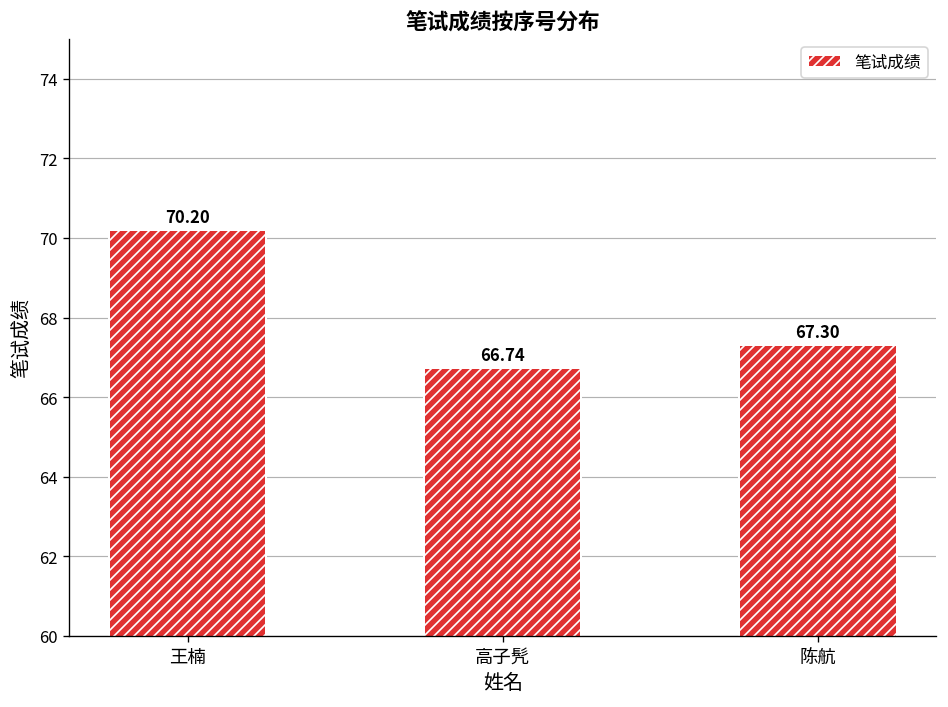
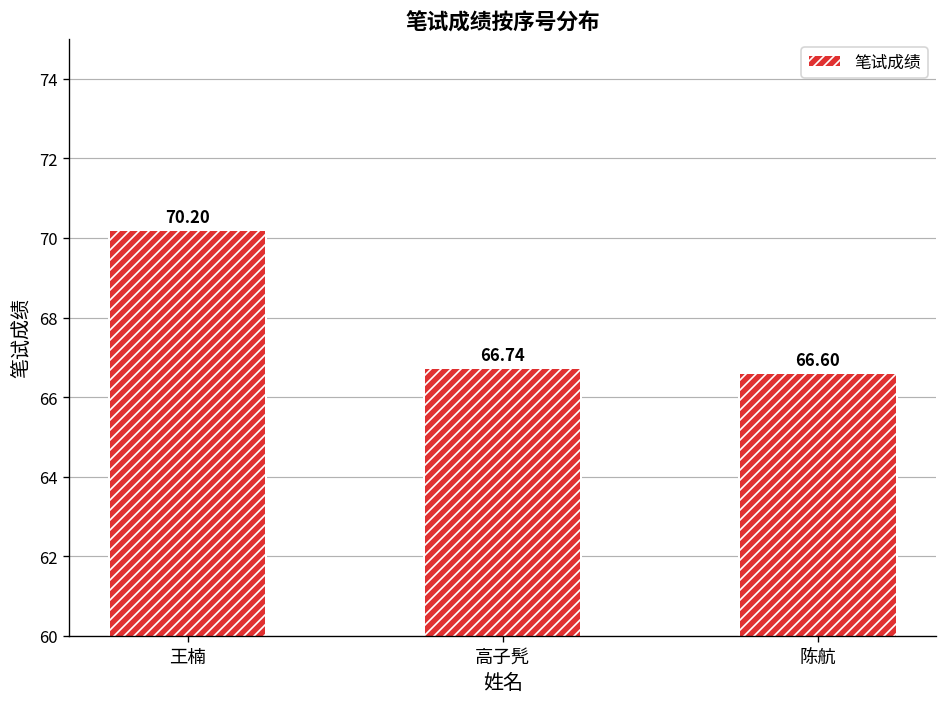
  {
    "王楠": 70.20,
    "高子髠": 66.74,
-   "陈航": 67.30
+   "陈航": 66.60
  }
